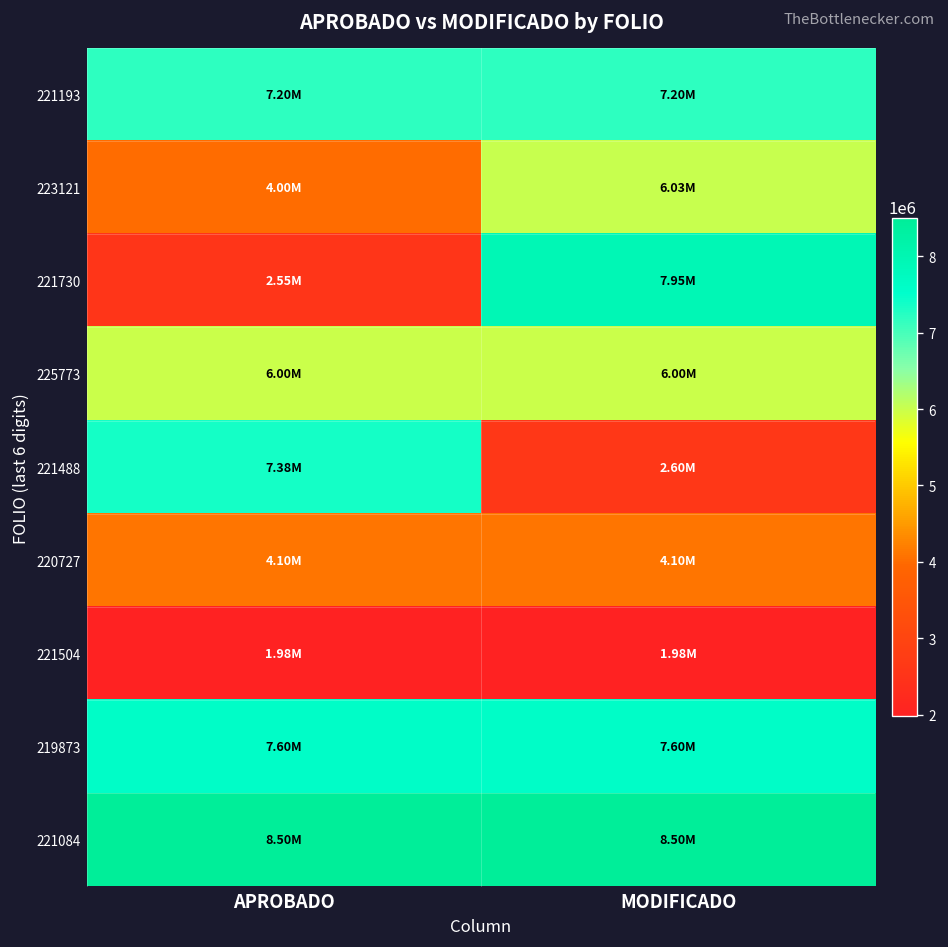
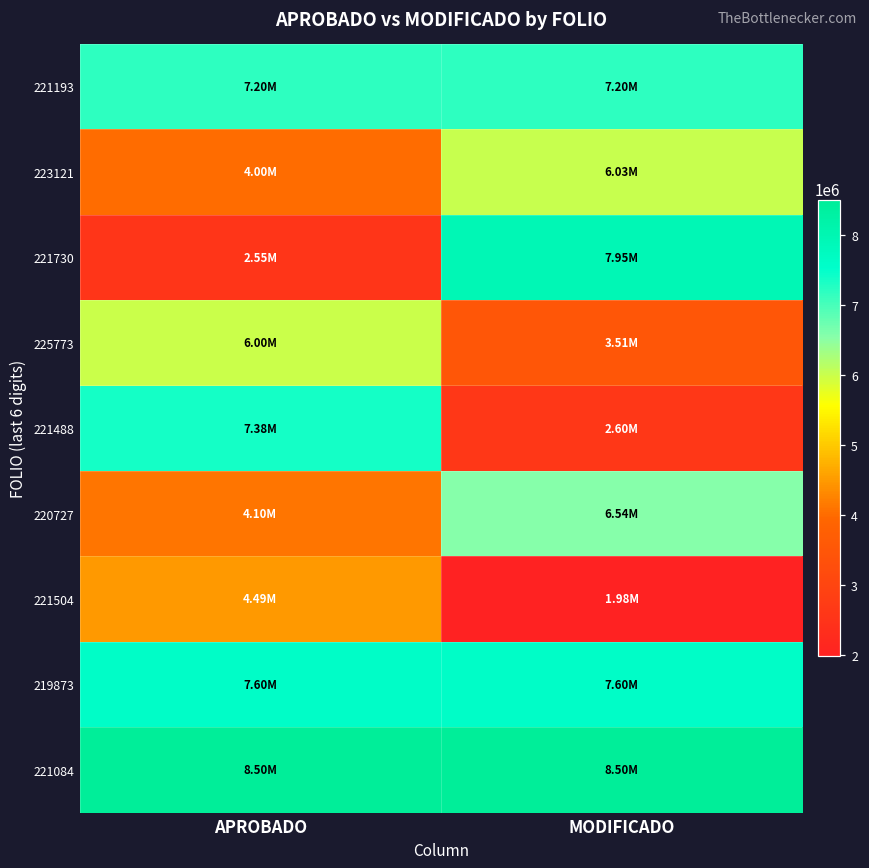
  {
    "221193": {
      "APROBADO": "7.20M",
      "MODIFICADO": "7.20M"
    },
    "223121": {
      "APROBADO": "4.00M",
      "MODIFICADO": "6.03M"
    },
    "221730": {
      "APROBADO": "2.55M",
      "MODIFICADO": "7.95M"
    },
    "225773": {
      "APROBADO": "6.00M",
-     "MODIFICADO": "6.00M"
+     "MODIFICADO": "3.51M"
    },
    "221488": {
      "APROBADO": "7.38M",
      "MODIFICADO": "2.60M"
    },
    "220727": {
      "APROBADO": "4.10M",
-     "MODIFICADO": "4.10M"
+     "MODIFICADO": "6.54M"
    },
    "221504": {
-     "APROBADO": "1.98M",
+     "APROBADO": "4.49M",
      "MODIFICADO": "1.98M"
    },
    "219873": {
      "APROBADO": "7.60M",
      "MODIFICADO": "7.60M"
    },
    "221084": {
      "APROBADO": "8.50M",
      "MODIFICADO": "8.50M"
    }
  }
